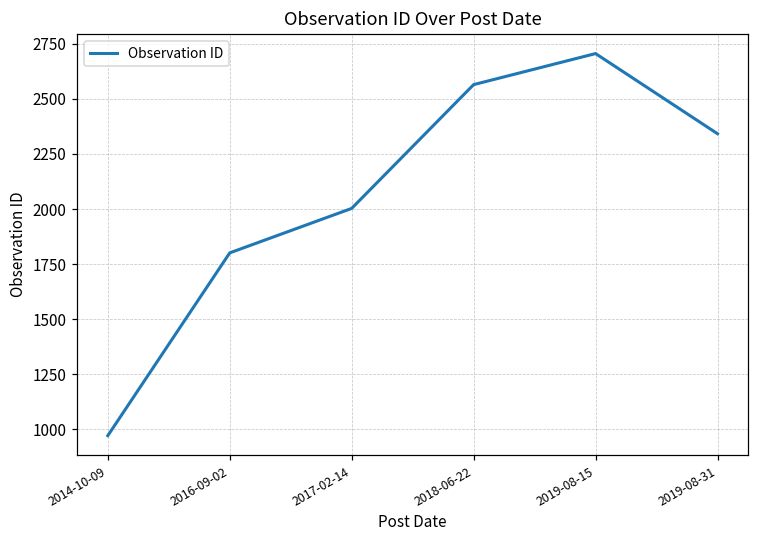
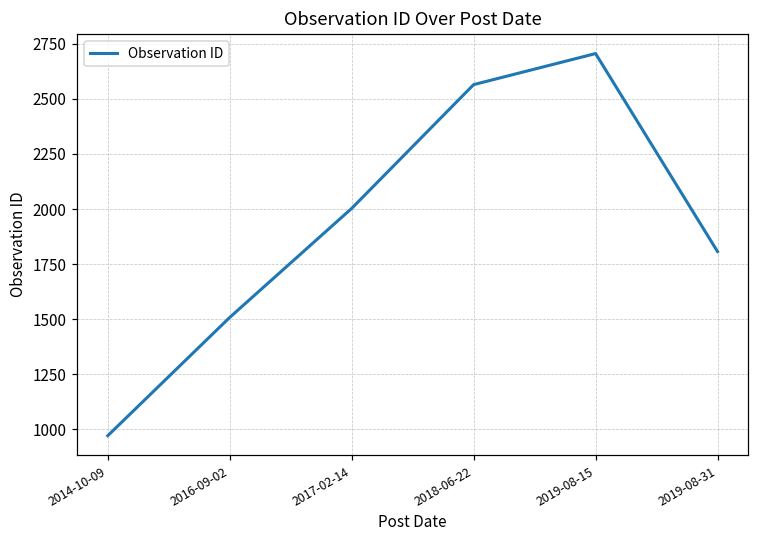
  {
    "2014-10-09": 970,
-   "2016-09-02": 1800,
+   "2016-09-02": 1510,
    "2017-02-14": 2000,
    "2018-06-22": 2570,
    "2019-08-15": 2710,
-   "2019-08-31": 2340
+   "2019-08-31": 1810
  }
